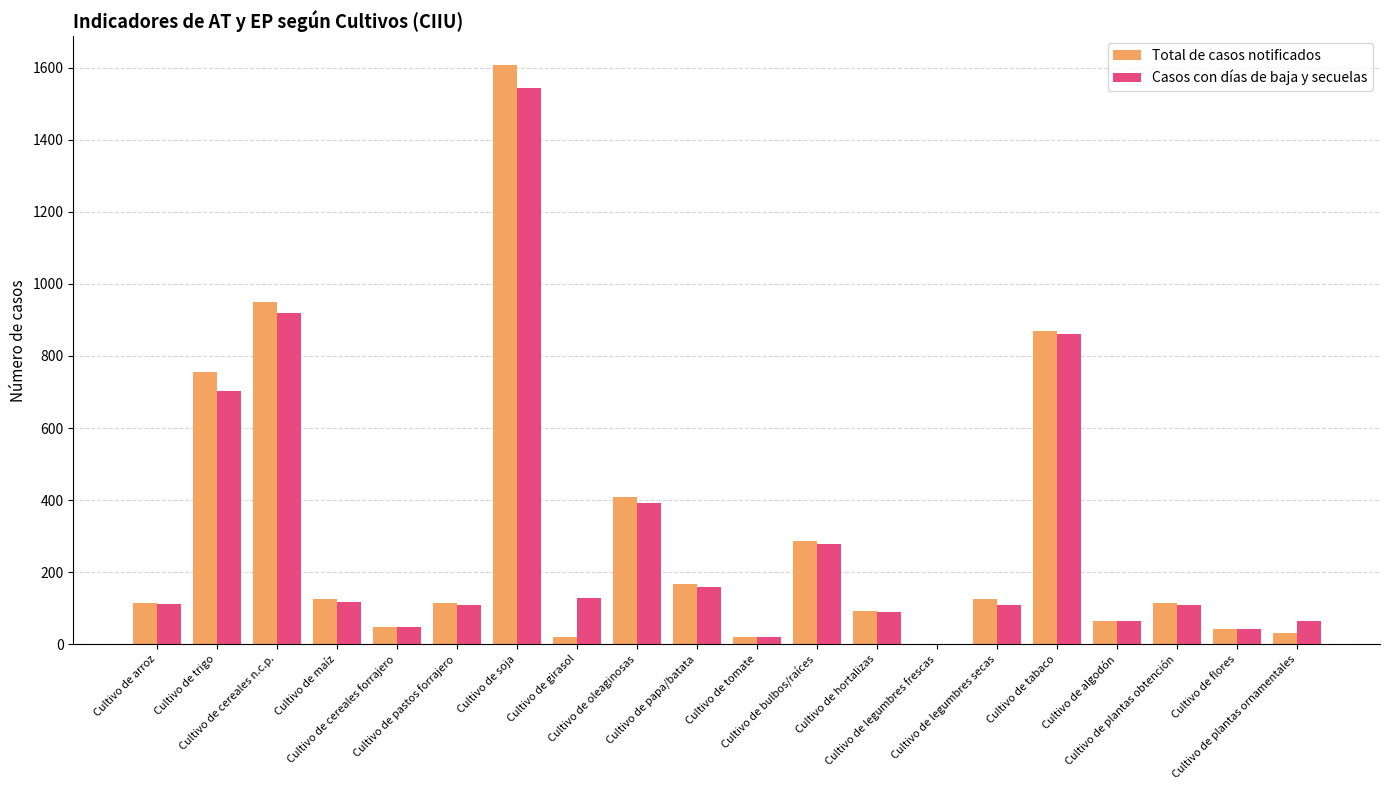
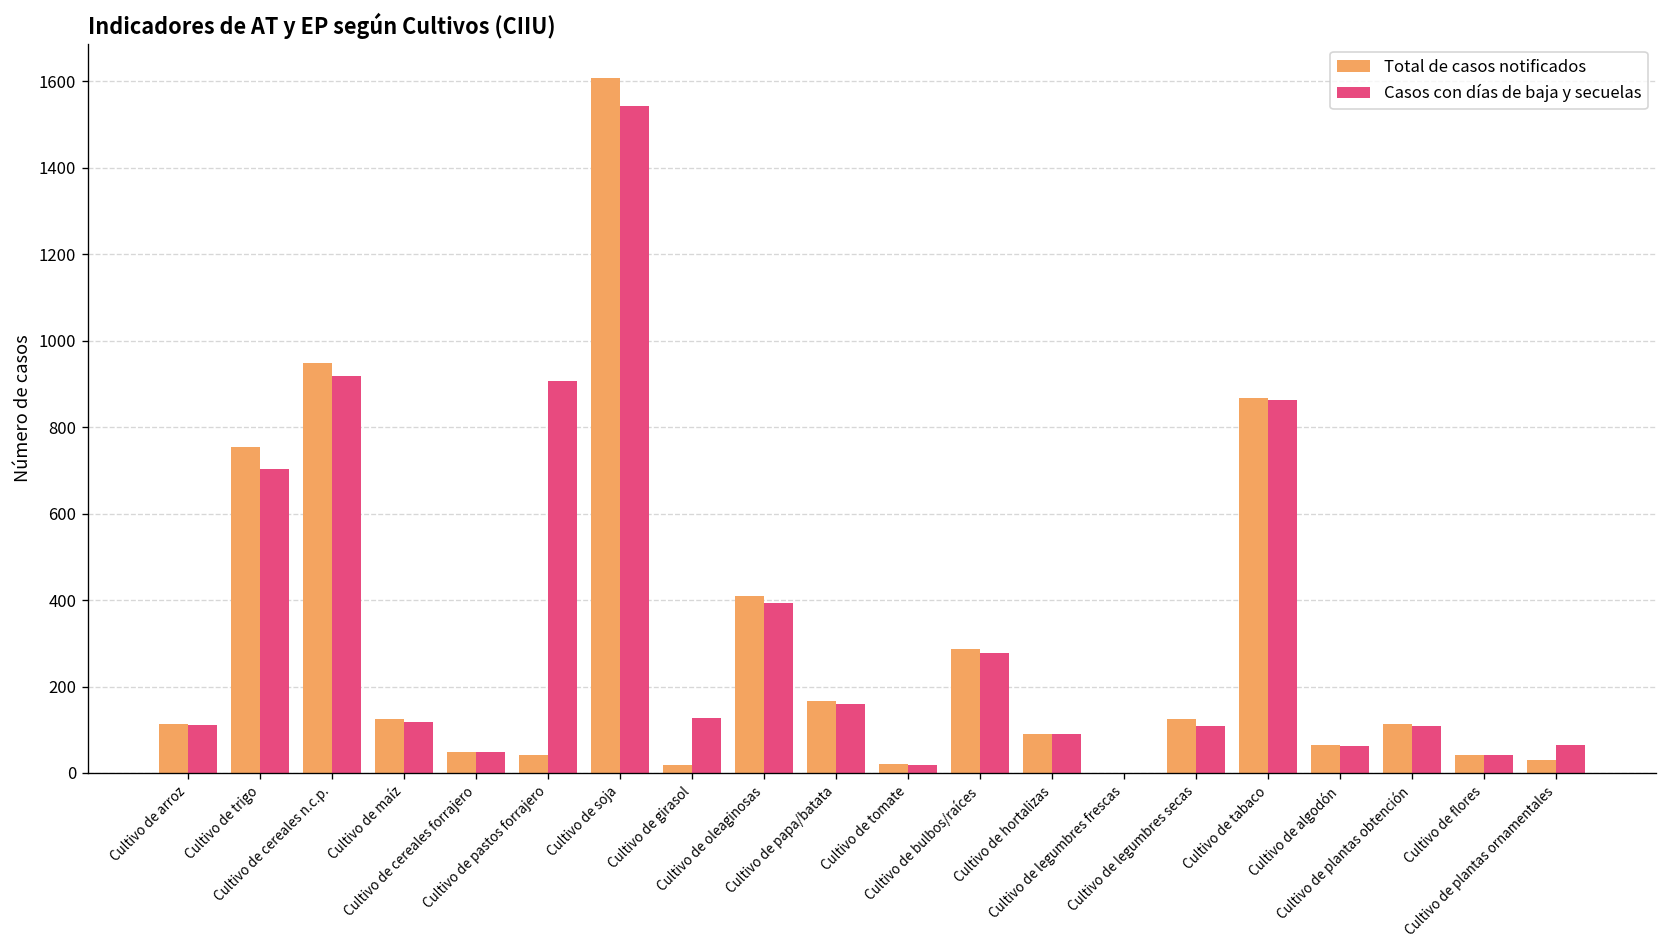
  {
    "Total de casos notificados": {
      "Cultivo de arroz": 110,
      "Cultivo de trigo": 760,
      "Cultivo de cereales n.c.p.": 950,
      "Cultivo de maíz": 130,
      "Cultivo de cereales forrajero": 50,
-     "Cultivo de pastos forrajero": 110,
+     "Cultivo de pastos forrajero": 40,
      "Cultivo de soja": 1610,
      "Cultivo de girasol": 20,
      "Cultivo de oleaginosas": 410,
      "Cultivo de papa/batata": 170,
      "Cultivo de tomate": 20,
      "Cultivo de bulbos/raíces": 290,
      "Cultivo de hortalizas": 90,
      "Cultivo de legumbres secas": 120,
      "Cultivo de tabaco": 870,
      "Cultivo de algodón": 60,
      "Cultivo de plantas obtención": 110,
      "Cultivo de flores": 40,
      "Cultivo de plantas ornamentales": 30
    },
    "Casos con días de baja y secuelas": {
      "Cultivo de arroz": 110,
      "Cultivo de trigo": 700,
      "Cultivo de cereales n.c.p.": 920,
      "Cultivo de maíz": 120,
      "Cultivo de cereales forrajero": 50,
-     "Cultivo de pastos forrajero": 110,
+     "Cultivo de pastos forrajero": 910,
      "Cultivo de soja": 1540,
      "Cultivo de girasol": 130,
      "Cultivo de oleaginosas": 390,
      "Cultivo de papa/batata": 160,
      "Cultivo de tomate": 20,
      "Cultivo de bulbos/raíces": 280,
      "Cultivo de hortalizas": 90,
      "Cultivo de legumbres secas": 110,
      "Cultivo de tabaco": 860,
      "Cultivo de algodón": 60,
      "Cultivo de plantas obtención": 110,
      "Cultivo de flores": 40,
      "Cultivo de plantas ornamentales": 60
    }
  }
